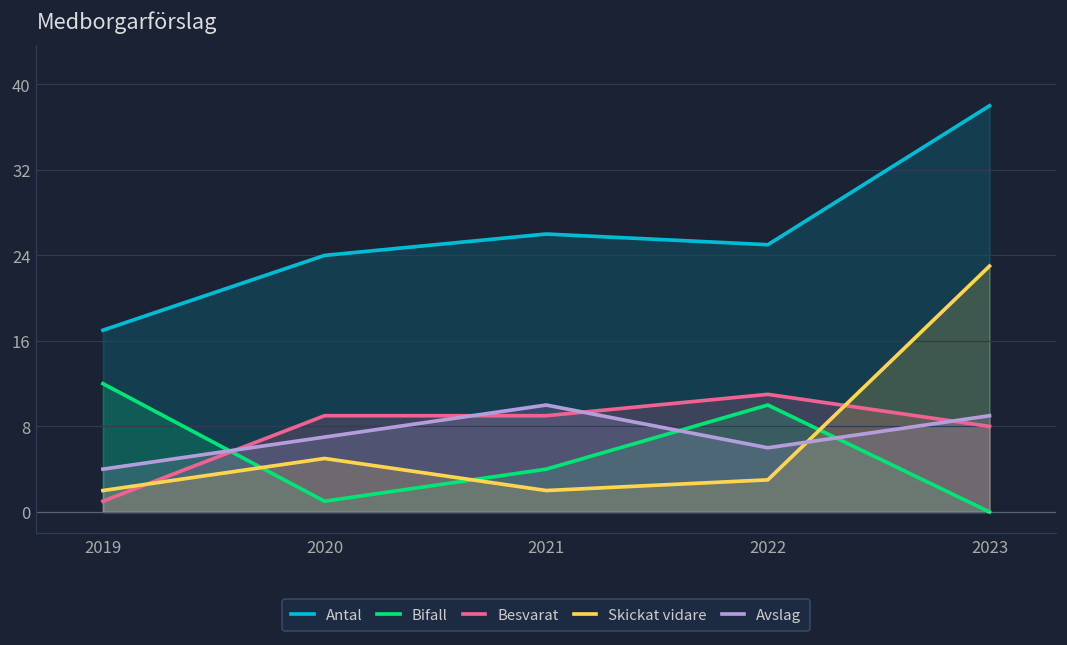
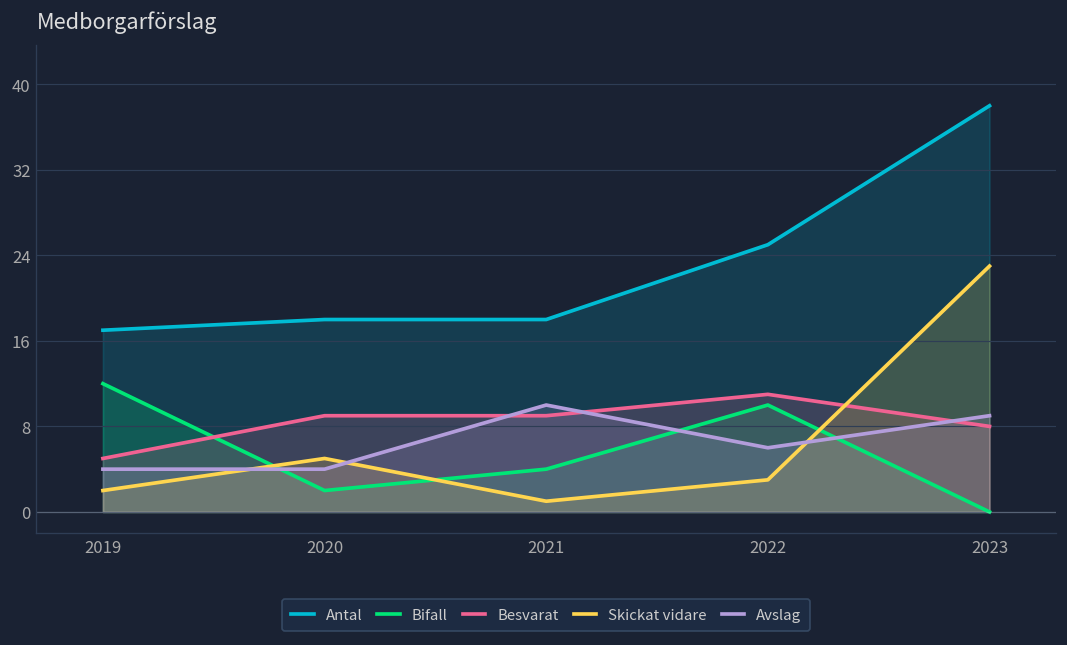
  {
    "Antal": {
      "2019": 17,
-     "2020": 24,
-     "2021": 26,
+     "2020": 18,
+     "2021": 18,
      "2022": 25,
      "2023": 38
    },
    "Bifall": {
      "2019": 12,
-     "2020": 1,
+     "2020": 2,
      "2021": 4,
      "2022": 10,
      "2023": 0
    },
    "Besvarat": {
-     "2019": 1,
+     "2019": 5,
      "2020": 9,
      "2021": 9,
      "2022": 11,
      "2023": 8
    },
    "Skickat vidare": {
      "2019": 2,
      "2020": 5,
-     "2021": 2,
+     "2021": 1,
      "2022": 3,
      "2023": 23
    },
    "Avslag": {
      "2019": 4,
-     "2020": 7,
+     "2020": 4,
      "2021": 10,
      "2022": 6,
      "2023": 9
    }
  }
